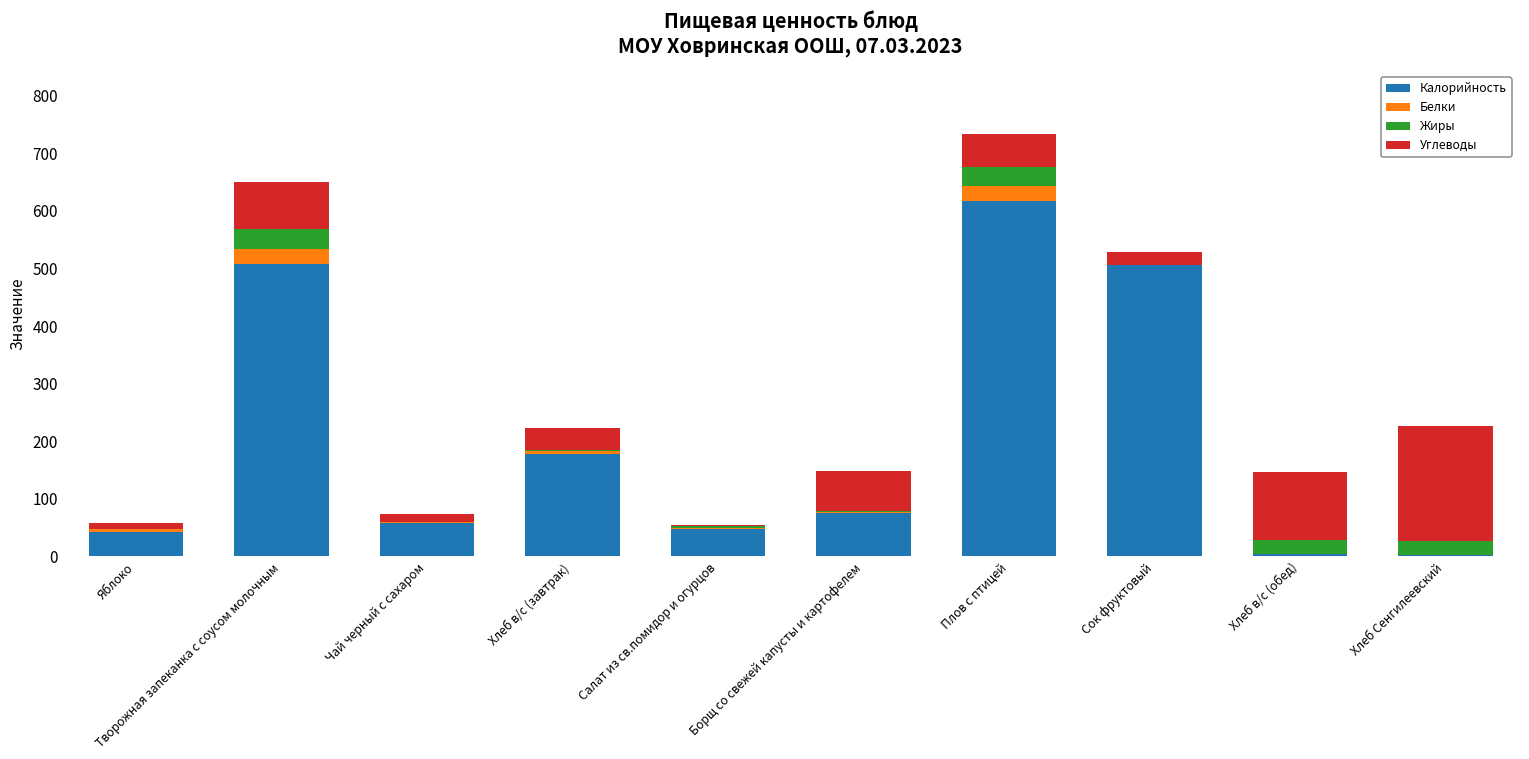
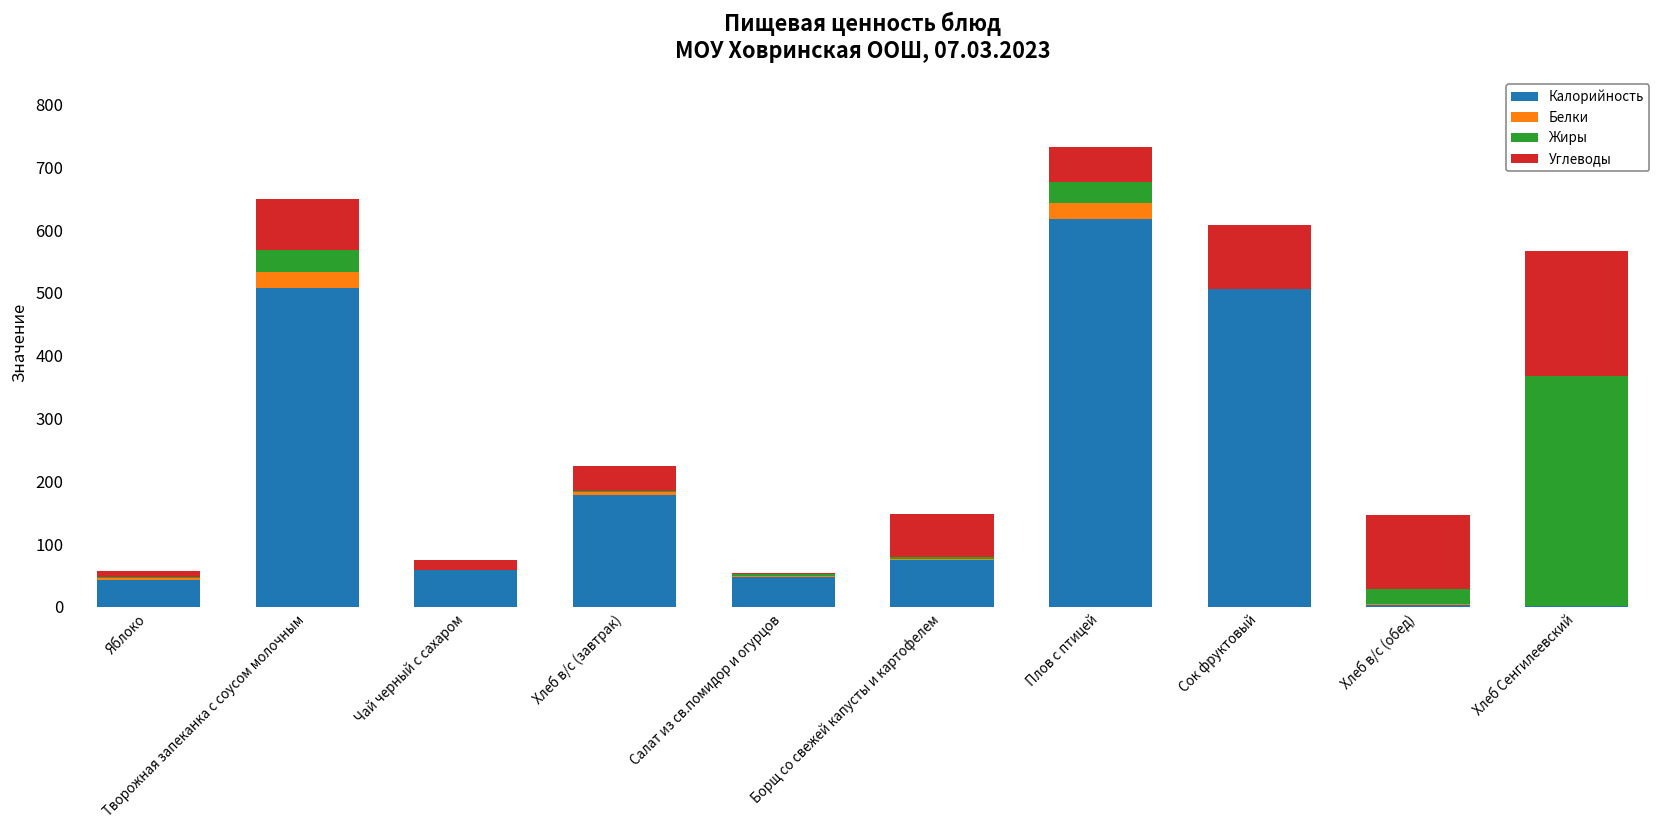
  {
    "Калорийность": {
      "Яблоко": 40,
      "Творожная запеканка с соусом молочным": 510,
      "Чай черный с сахаром": 60,
      "Хлеб в/с (завтрак)": 180,
      "Салат из св.помидор и огурцов": 50,
      "Борщ со свежей капусты и картофелем": 70,
      "Плов с птицей": 620,
      "Сок фруктовый": 510
    },
    "Белки": {
      "Творожная запеканка с соусом молочным": 30,
      "Хлеб в/с (завтрак)": 10,
      "Плов с птицей": 30
    },
    "Жиры": {
      "Творожная запеканка с соусом молочным": 40,
      "Плов с птицей": 30,
      "Хлеб в/с (обед)": 20,
-     "Хлеб Сенгилеевский": 20
+     "Хлеб Сенгилеевский": 370
    },
    "Углеводы": {
      "Яблоко": 10,
      "Творожная запеканка с соусом молочным": 80,
      "Чай черный с сахаром": 20,
      "Хлеб в/с (завтрак)": 40,
      "Борщ со свежей капусты и картофелем": 70,
      "Плов с птицей": 60,
-     "Сок фруктовый": 20,
+     "Сок фруктовый": 100,
      "Хлеб в/с (обед)": 120,
      "Хлеб Сенгилеевский": 200
    }
  }
